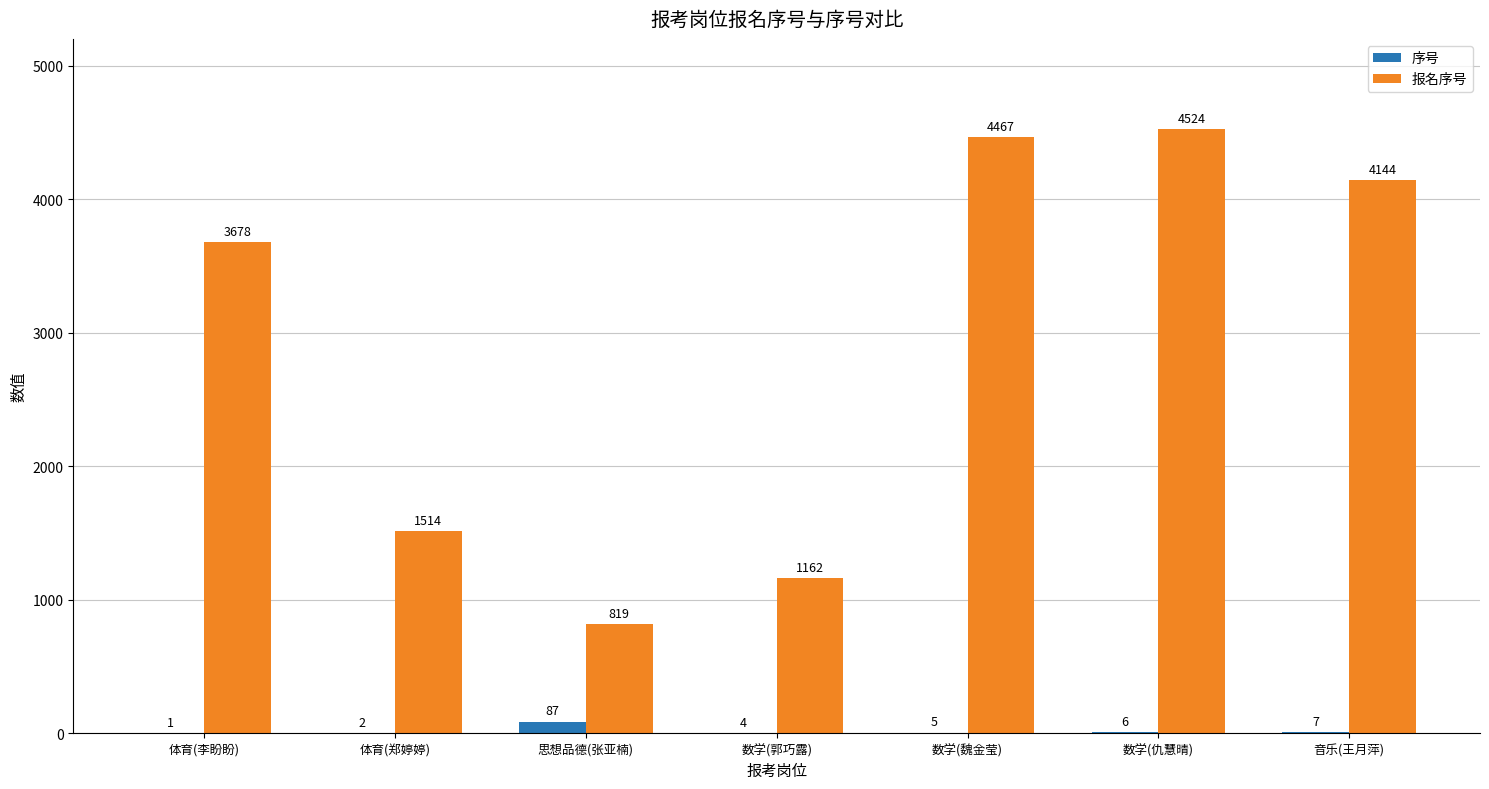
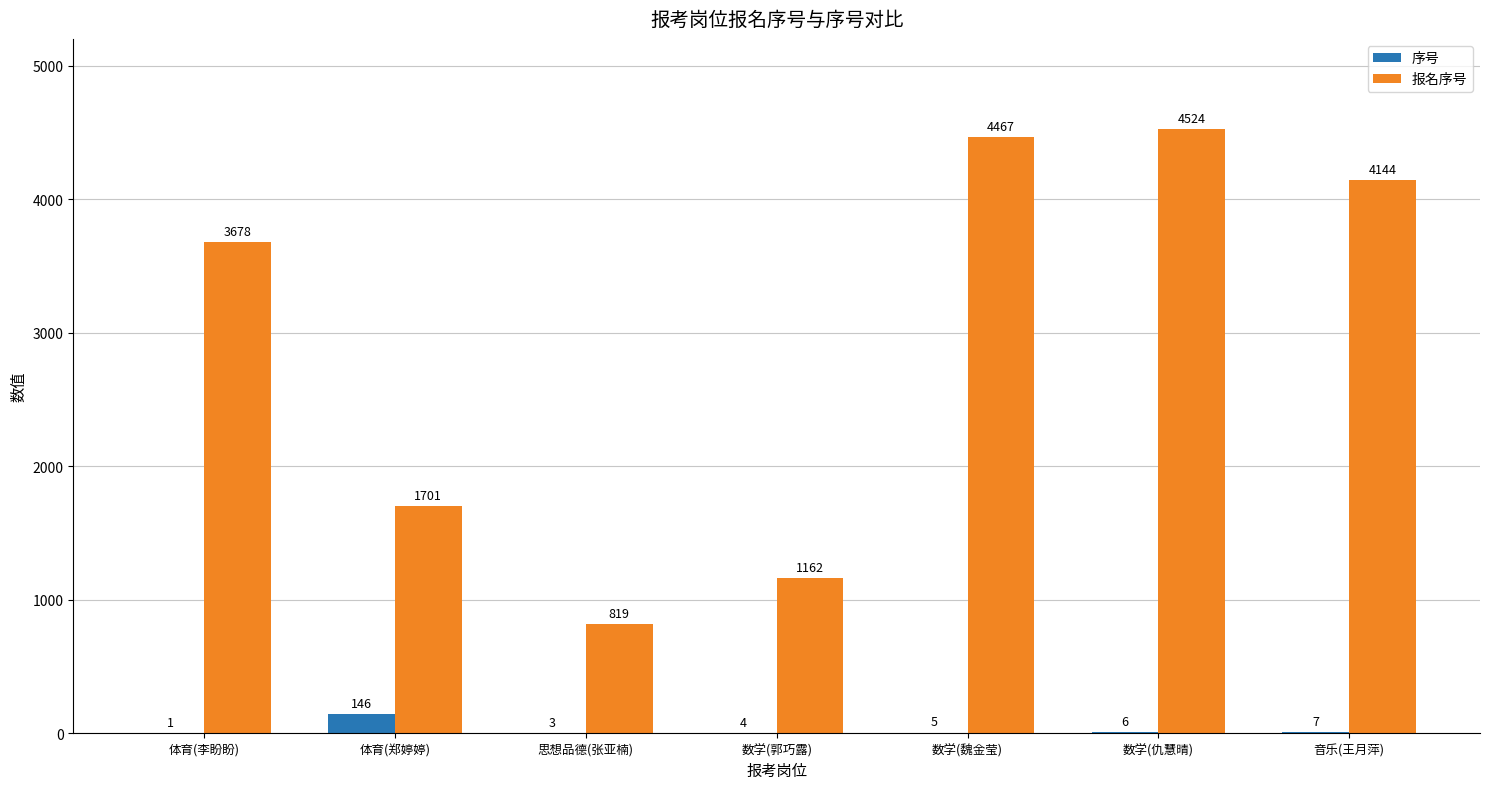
  {
    "序号": {
      "体育(李盼盼)": 1,
-     "体育(郑婷婷)": 2,
-     "思想品德(张亚楠)": 87,
+     "体育(郑婷婷)": 146,
+     "思想品德(张亚楠)": 3,
      "数学(郭巧露)": 4,
      "数学(魏金莹)": 5,
      "数学(仇慧晴)": 6,
      "音乐(王月萍)": 7
    },
    "报名序号": {
      "体育(李盼盼)": 3678,
-     "体育(郑婷婷)": 1514,
+     "体育(郑婷婷)": 1701,
      "思想品德(张亚楠)": 819,
      "数学(郭巧露)": 1162,
      "数学(魏金莹)": 4467,
      "数学(仇慧晴)": 4524,
      "音乐(王月萍)": 4144
    }
  }
